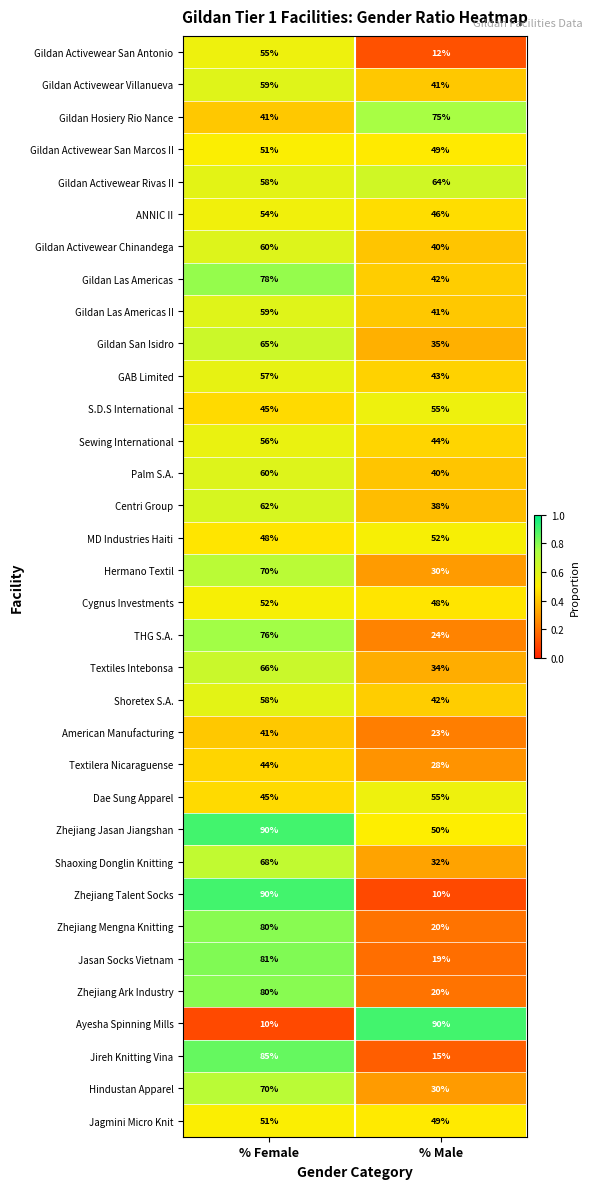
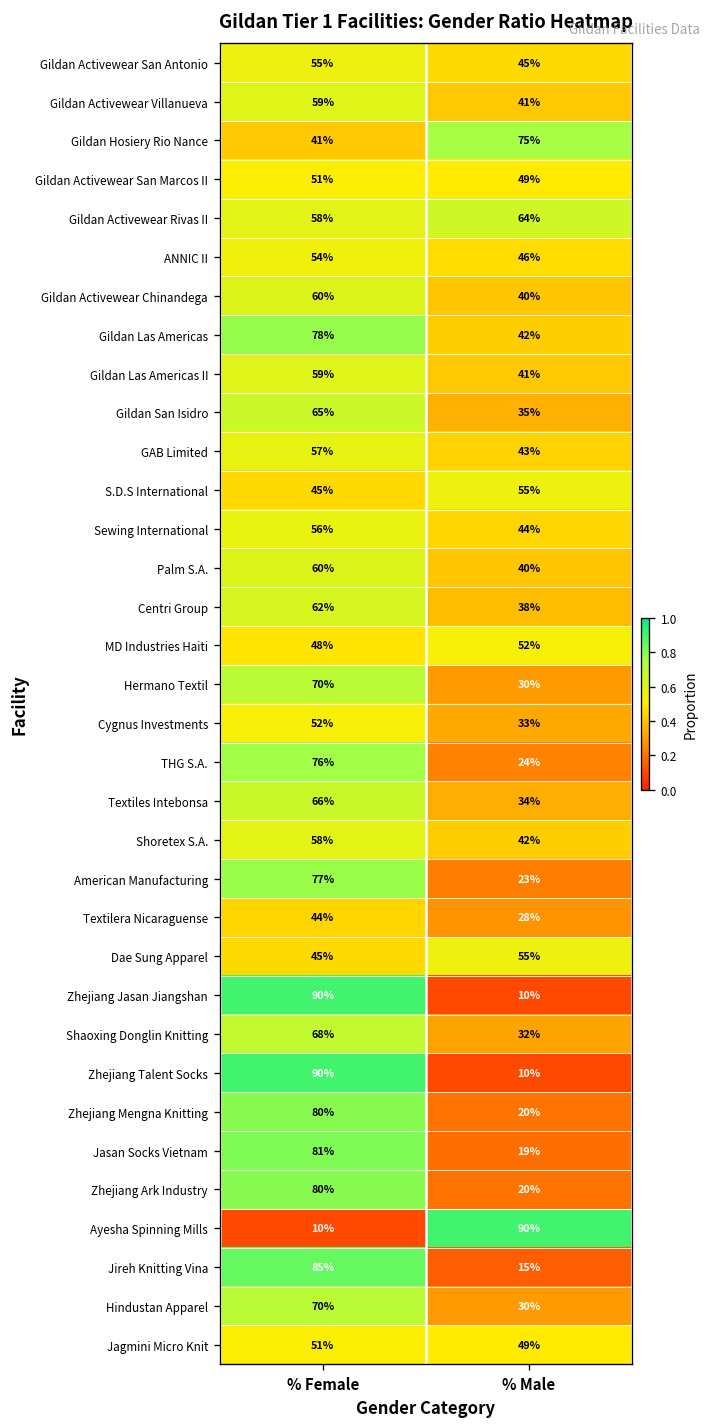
  {
    "Gildan Activewear San Antonio": {
      "% Female": "55%",
-     "% Male": "12%"
+     "% Male": "45%"
    },
    "Gildan Activewear Villanueva": {
      "% Female": "59%",
      "% Male": "41%"
    },
    "Gildan Hosiery Rio Nance": {
      "% Female": "41%",
      "% Male": "75%"
    },
    "Gildan Activewear San Marcos II": {
      "% Female": "51%",
      "% Male": "49%"
    },
    "Gildan Activewear Rivas II": {
      "% Female": "58%",
      "% Male": "64%"
    },
    "ANNIC II": {
      "% Female": "54%",
      "% Male": "46%"
    },
    "Gildan Activewear Chinandega": {
      "% Female": "60%",
      "% Male": "40%"
    },
    "Gildan Las Americas": {
      "% Female": "78%",
      "% Male": "42%"
    },
    "Gildan Las Americas II": {
      "% Female": "59%",
      "% Male": "41%"
    },
    "Gildan San Isidro": {
      "% Female": "65%",
      "% Male": "35%"
    },
    "GAB Limited": {
      "% Female": "57%",
      "% Male": "43%"
    },
    "S.D.S International": {
      "% Female": "45%",
      "% Male": "55%"
    },
    "Sewing International": {
      "% Female": "56%",
      "% Male": "44%"
    },
    "Palm S.A.": {
      "% Female": "60%",
      "% Male": "40%"
    },
    "Centri Group": {
      "% Female": "62%",
      "% Male": "38%"
    },
    "MD Industries Haiti": {
      "% Female": "48%",
      "% Male": "52%"
    },
    "Hermano Textil": {
      "% Female": "70%",
      "% Male": "30%"
    },
    "Cygnus Investments": {
      "% Female": "52%",
-     "% Male": "48%"
+     "% Male": "33%"
    },
    "THG S.A.": {
      "% Female": "76%",
      "% Male": "24%"
    },
    "Textiles Intebonsa": {
      "% Female": "66%",
      "% Male": "34%"
    },
    "Shoretex S.A.": {
      "% Female": "58%",
      "% Male": "42%"
    },
    "American Manufacturing": {
-     "% Female": "41%",
+     "% Female": "77%",
      "% Male": "23%"
    },
    "Textilera Nicaraguense": {
      "% Female": "44%",
      "% Male": "28%"
    },
    "Dae Sung Apparel": {
      "% Female": "45%",
      "% Male": "55%"
    },
    "Zhejiang Jasan Jiangshan": {
      "% Female": "90%",
-     "% Male": "50%"
+     "% Male": "10%"
    },
    "Shaoxing Donglin Knitting": {
      "% Female": "68%",
      "% Male": "32%"
    },
    "Zhejiang Talent Socks": {
      "% Female": "90%",
      "% Male": "10%"
    },
    "Zhejiang Mengna Knitting": {
      "% Female": "80%",
      "% Male": "20%"
    },
    "Jasan Socks Vietnam": {
      "% Female": "81%",
      "% Male": "19%"
    },
    "Zhejiang Ark Industry": {
      "% Female": "80%",
      "% Male": "20%"
    },
    "Ayesha Spinning Mills": {
      "% Female": "10%",
      "% Male": "90%"
    },
    "Jireh Knitting Vina": {
      "% Female": "85%",
      "% Male": "15%"
    },
    "Hindustan Apparel": {
      "% Female": "70%",
      "% Male": "30%"
    },
    "Jagmini Micro Knit": {
      "% Female": "51%",
      "% Male": "49%"
    }
  }
